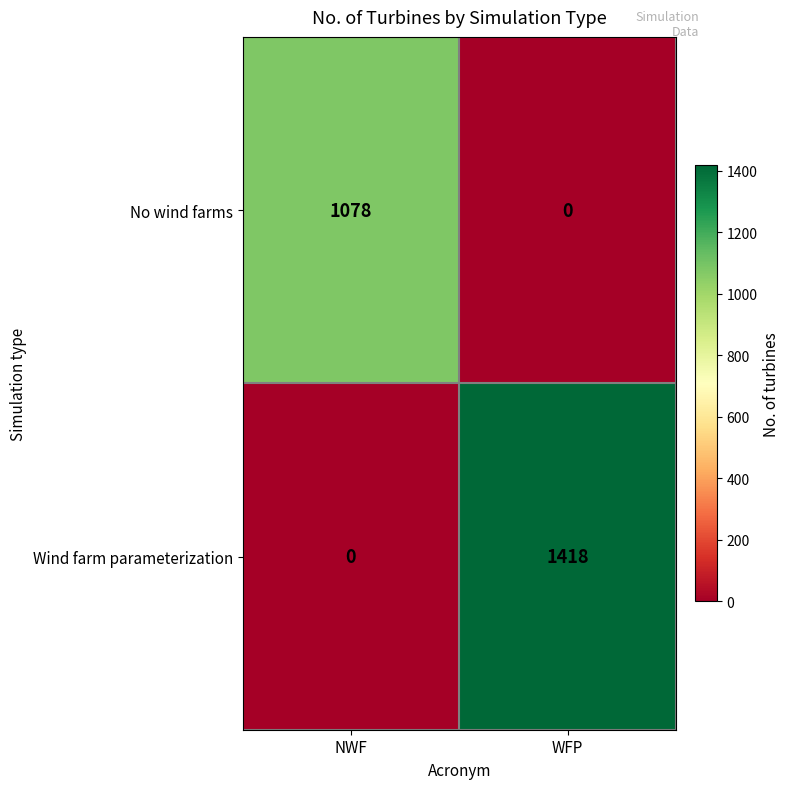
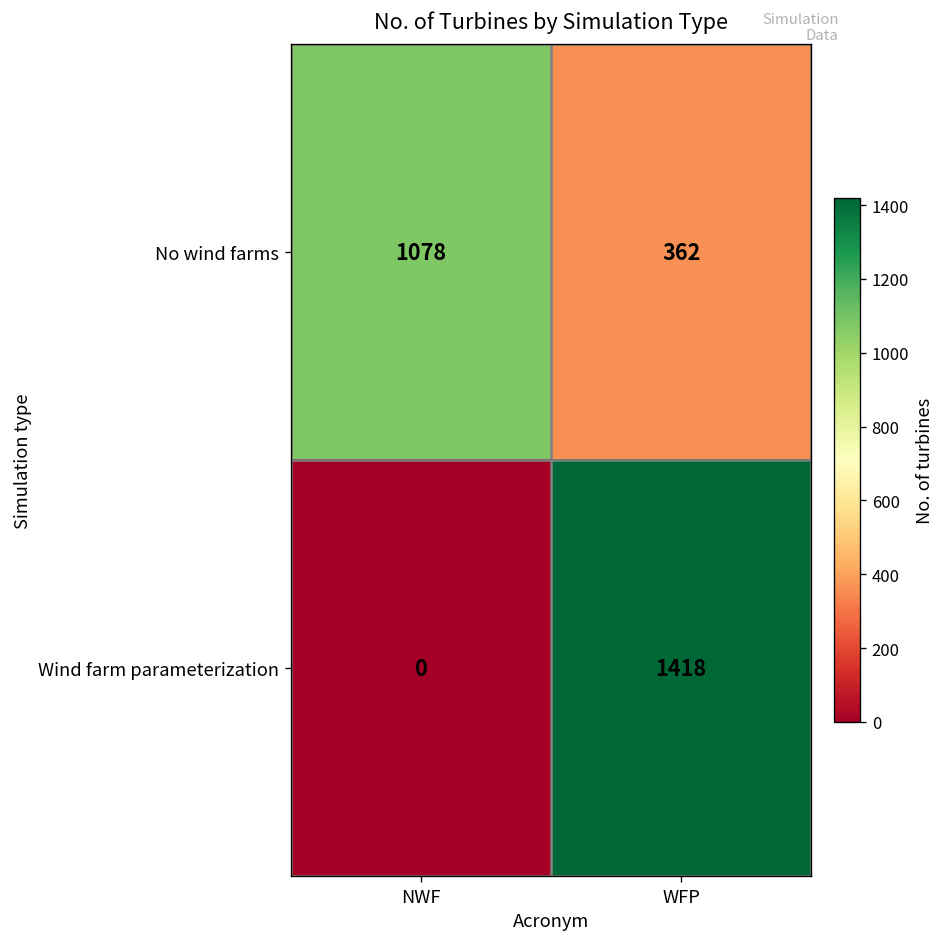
  {
    "No wind farms": {
      "NWF": 1078,
-     "WFP": 0
+     "WFP": 362
    },
    "Wind farm parameterization": {
      "NWF": 0,
      "WFP": 1418
    }
  }
